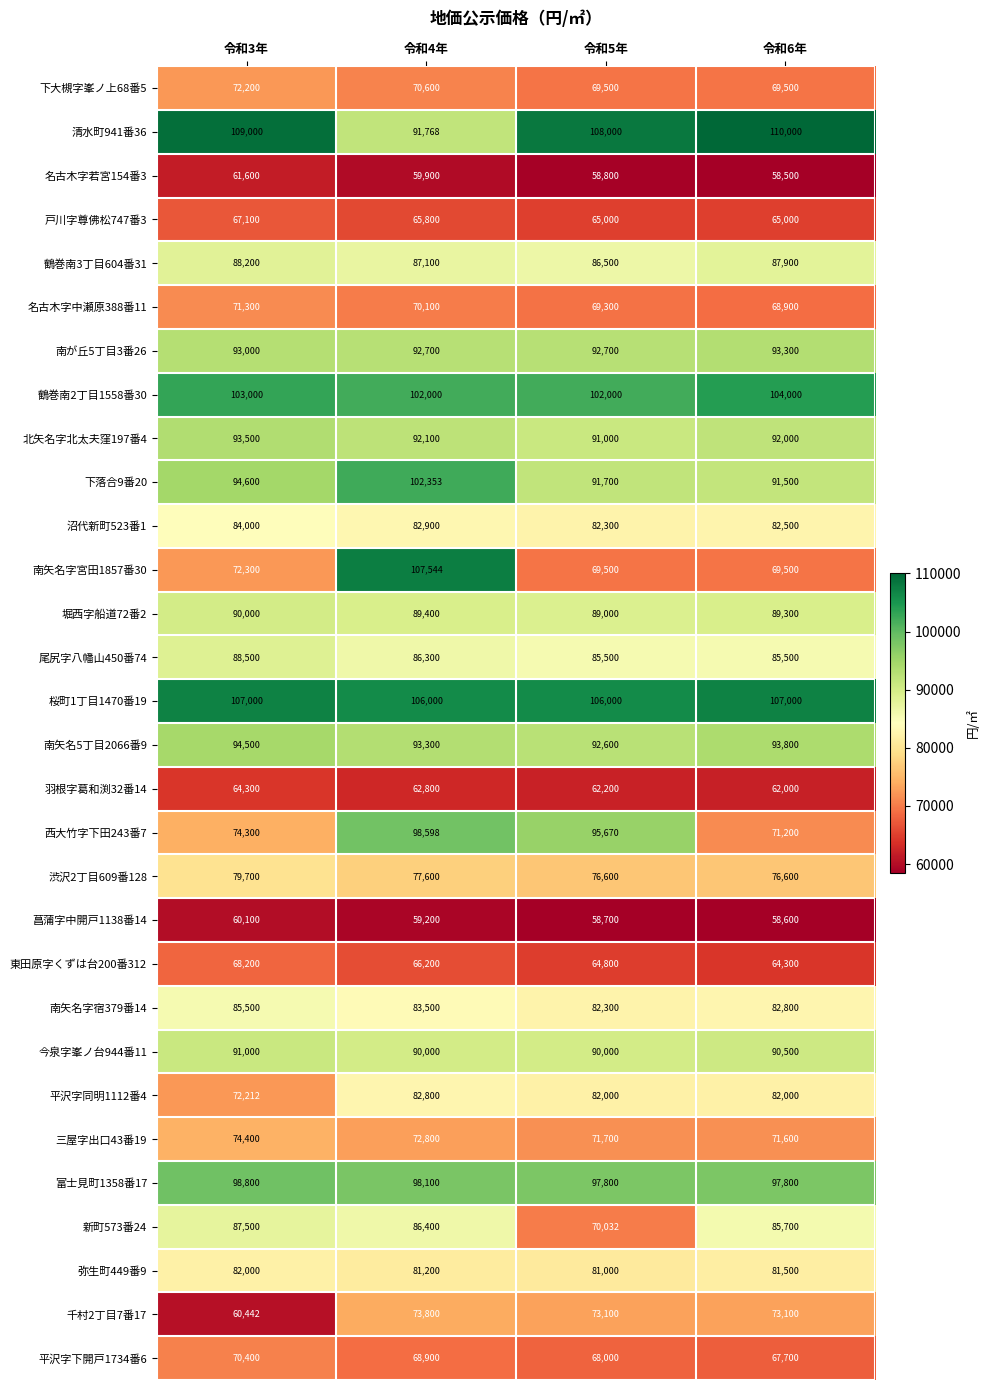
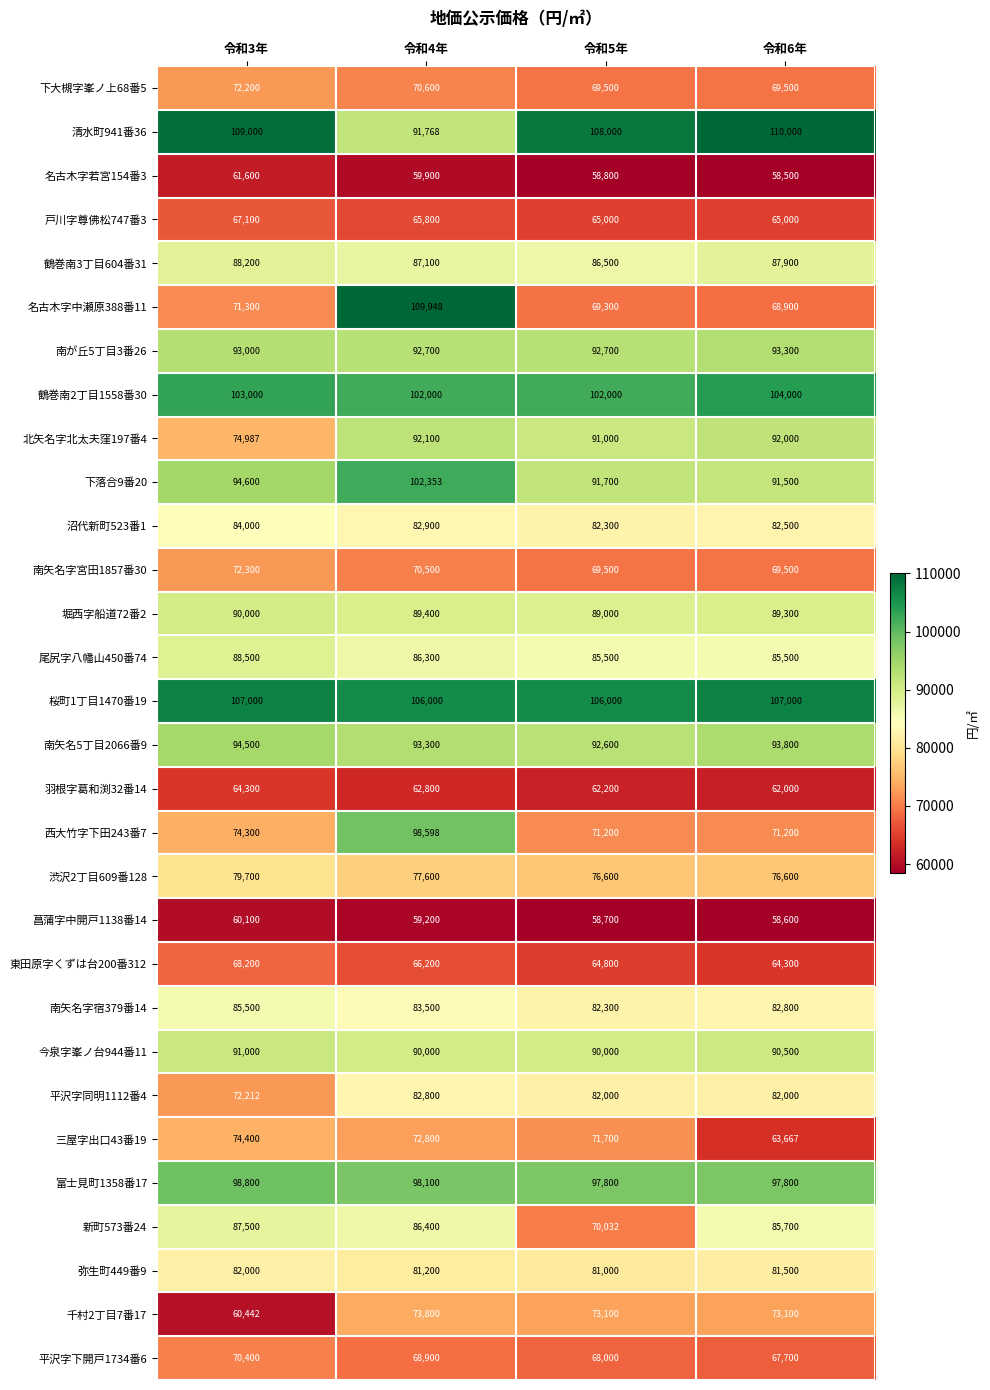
  {
    "下大槻字峯ノ上68番5": {
      "令和3年": "72,200",
      "令和4年": "70,600",
      "令和5年": "69,500",
      "令和6年": "69,500"
    },
    "清水町941番36": {
      "令和3年": "109,000",
      "令和4年": "91,768",
      "令和5年": "108,000",
      "令和6年": "110,000"
    },
    "名古木字若宮154番3": {
      "令和3年": "61,600",
      "令和4年": "59,900",
      "令和5年": "58,800",
      "令和6年": "58,500"
    },
    "戸川字尊佛松747番3": {
      "令和3年": "67,100",
      "令和4年": "65,800",
      "令和5年": "65,000",
      "令和6年": "65,000"
    },
    "鶴巻南3丁目604番31": {
      "令和3年": "88,200",
      "令和4年": "87,100",
      "令和5年": "86,500",
      "令和6年": "87,900"
    },
    "名古木字中瀬原388番11": {
      "令和3年": "71,300",
-     "令和4年": "70,100",
+     "令和4年": "109,948",
      "令和5年": "69,300",
      "令和6年": "68,900"
    },
    "南が丘5丁目3番26": {
      "令和3年": "93,000",
      "令和4年": "92,700",
      "令和5年": "92,700",
      "令和6年": "93,300"
    },
    "鶴巻南2丁目1558番30": {
      "令和3年": "103,000",
      "令和4年": "102,000",
      "令和5年": "102,000",
      "令和6年": "104,000"
    },
    "北矢名字北太夫窪197番4": {
-     "令和3年": "93,500",
+     "令和3年": "74,987",
      "令和4年": "92,100",
      "令和5年": "91,000",
      "令和6年": "92,000"
    },
    "下落合9番20": {
      "令和3年": "94,600",
      "令和4年": "102,353",
      "令和5年": "91,700",
      "令和6年": "91,500"
    },
    "沼代新町523番1": {
      "令和3年": "84,000",
      "令和4年": "82,900",
      "令和5年": "82,300",
      "令和6年": "82,500"
    },
    "南矢名字宮田1857番30": {
      "令和3年": "72,300",
-     "令和4年": "107,544",
+     "令和4年": "70,500",
      "令和5年": "69,500",
      "令和6年": "69,500"
    },
    "堀西字船道72番2": {
      "令和3年": "90,000",
      "令和4年": "89,400",
      "令和5年": "89,000",
      "令和6年": "89,300"
    },
    "尾尻字八幡山450番74": {
      "令和3年": "88,500",
      "令和4年": "86,300",
      "令和5年": "85,500",
      "令和6年": "85,500"
    },
    "桜町1丁目1470番19": {
      "令和3年": "107,000",
      "令和4年": "106,000",
      "令和5年": "106,000",
      "令和6年": "107,000"
    },
    "南矢名5丁目2066番9": {
      "令和3年": "94,500",
      "令和4年": "93,300",
      "令和5年": "92,600",
      "令和6年": "93,800"
    },
    "羽根字葛和渕32番14": {
      "令和3年": "64,300",
      "令和4年": "62,800",
      "令和5年": "62,200",
      "令和6年": "62,000"
    },
    "西大竹字下田243番7": {
      "令和3年": "74,300",
      "令和4年": "98,598",
-     "令和5年": "95,670",
+     "令和5年": "71,200",
      "令和6年": "71,200"
    },
    "渋沢2丁目609番128": {
      "令和3年": "79,700",
      "令和4年": "77,600",
      "令和5年": "76,600",
      "令和6年": "76,600"
    },
    "菖蒲字中開戸1138番14": {
      "令和3年": "60,100",
      "令和4年": "59,200",
      "令和5年": "58,700",
      "令和6年": "58,600"
    },
    "東田原字くずは台200番312": {
      "令和3年": "68,200",
      "令和4年": "66,200",
      "令和5年": "64,800",
      "令和6年": "64,300"
    },
    "南矢名字宿379番14": {
      "令和3年": "85,500",
      "令和4年": "83,500",
      "令和5年": "82,300",
      "令和6年": "82,800"
    },
    "今泉字峯ノ台944番11": {
      "令和3年": "91,000",
      "令和4年": "90,000",
      "令和5年": "90,000",
      "令和6年": "90,500"
    },
    "平沢字同明1112番4": {
      "令和3年": "72,212",
      "令和4年": "82,800",
      "令和5年": "82,000",
      "令和6年": "82,000"
    },
    "三屋字出口43番19": {
      "令和3年": "74,400",
      "令和4年": "72,800",
      "令和5年": "71,700",
-     "令和6年": "71,600"
+     "令和6年": "63,667"
    },
    "富士見町1358番17": {
      "令和3年": "98,800",
      "令和4年": "98,100",
      "令和5年": "97,800",
      "令和6年": "97,800"
    },
    "新町573番24": {
      "令和3年": "87,500",
      "令和4年": "86,400",
      "令和5年": "70,032",
      "令和6年": "85,700"
    },
    "弥生町449番9": {
      "令和3年": "82,000",
      "令和4年": "81,200",
      "令和5年": "81,000",
      "令和6年": "81,500"
    },
    "千村2丁目7番17": {
      "令和3年": "60,442",
      "令和4年": "73,800",
      "令和5年": "73,100",
      "令和6年": "73,100"
    },
    "平沢字下開戸1734番6": {
      "令和3年": "70,400",
      "令和4年": "68,900",
      "令和5年": "68,000",
      "令和6年": "67,700"
    }
  }
